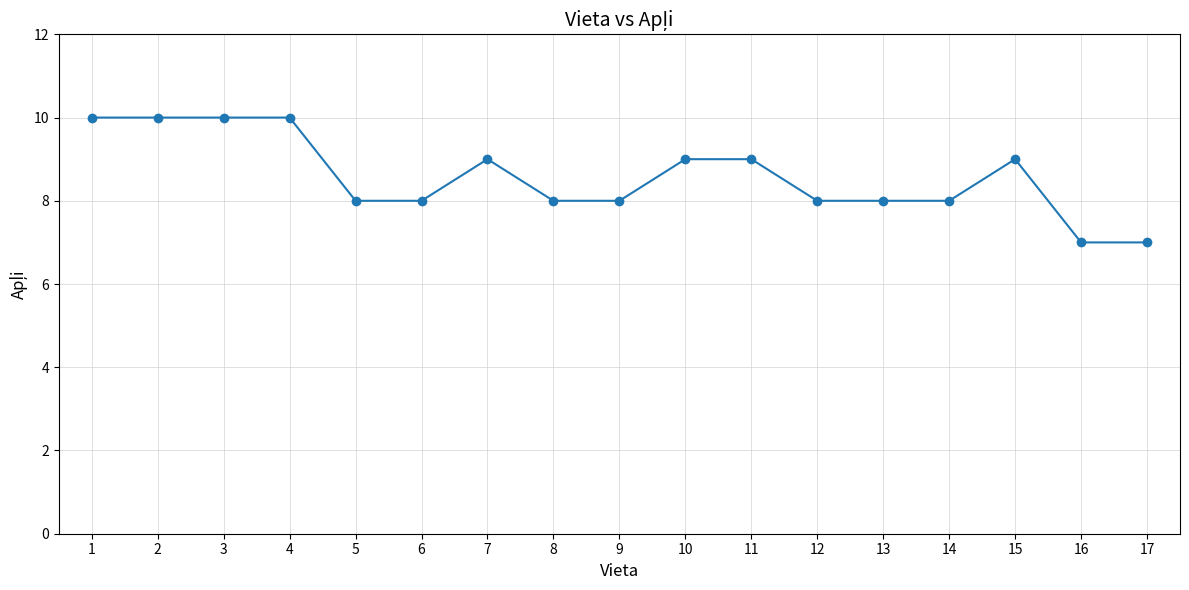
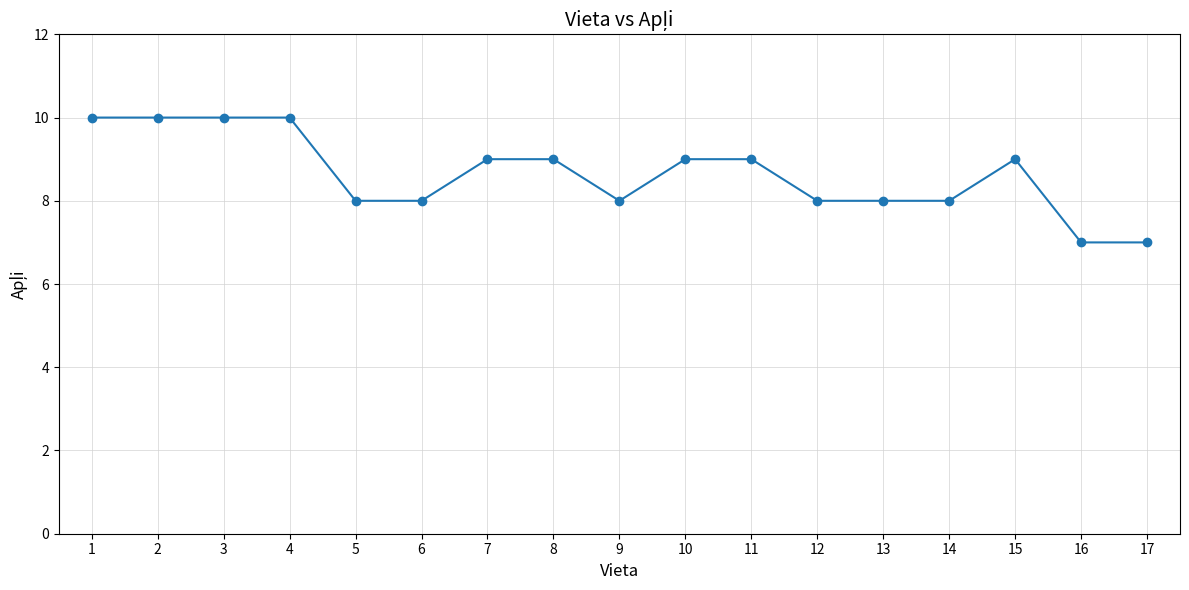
  {
    "1": 10,
    "2": 10,
    "3": 10,
    "4": 10,
    "5": 8,
    "6": 8,
    "7": 9,
-   "8": 8,
+   "8": 9,
    "9": 8,
    "10": 9,
    "11": 9,
    "12": 8,
    "13": 8,
    "14": 8,
    "15": 9,
    "16": 7,
    "17": 7
  }
